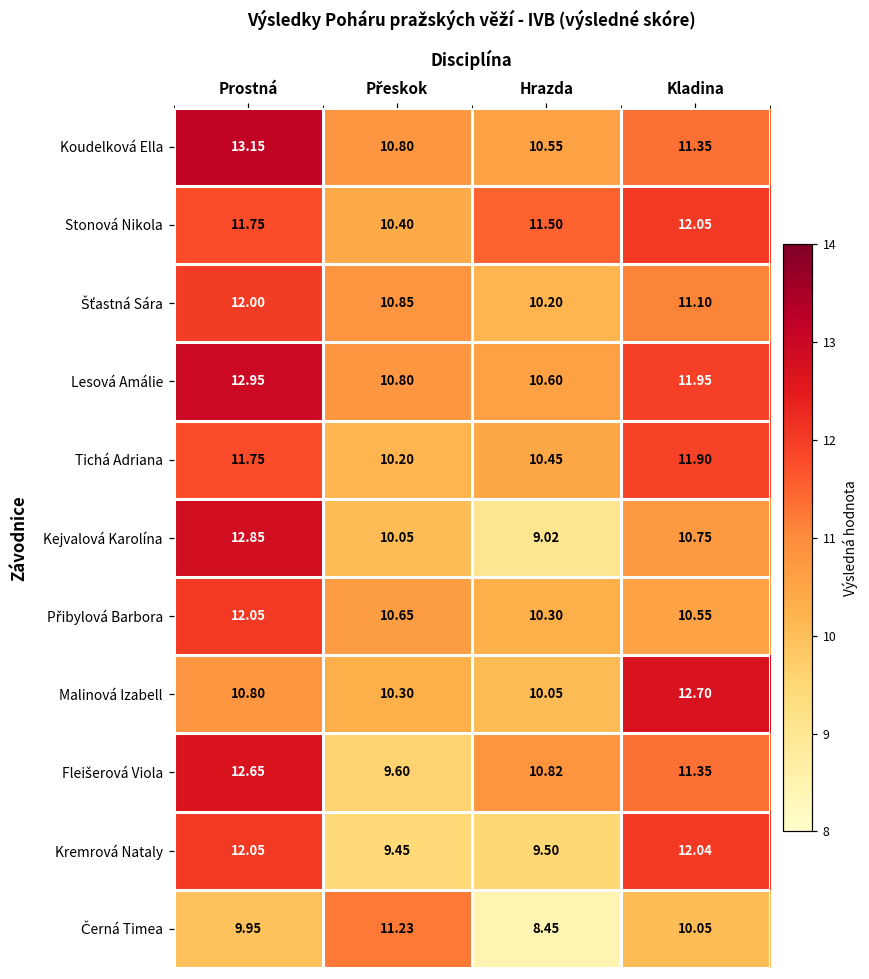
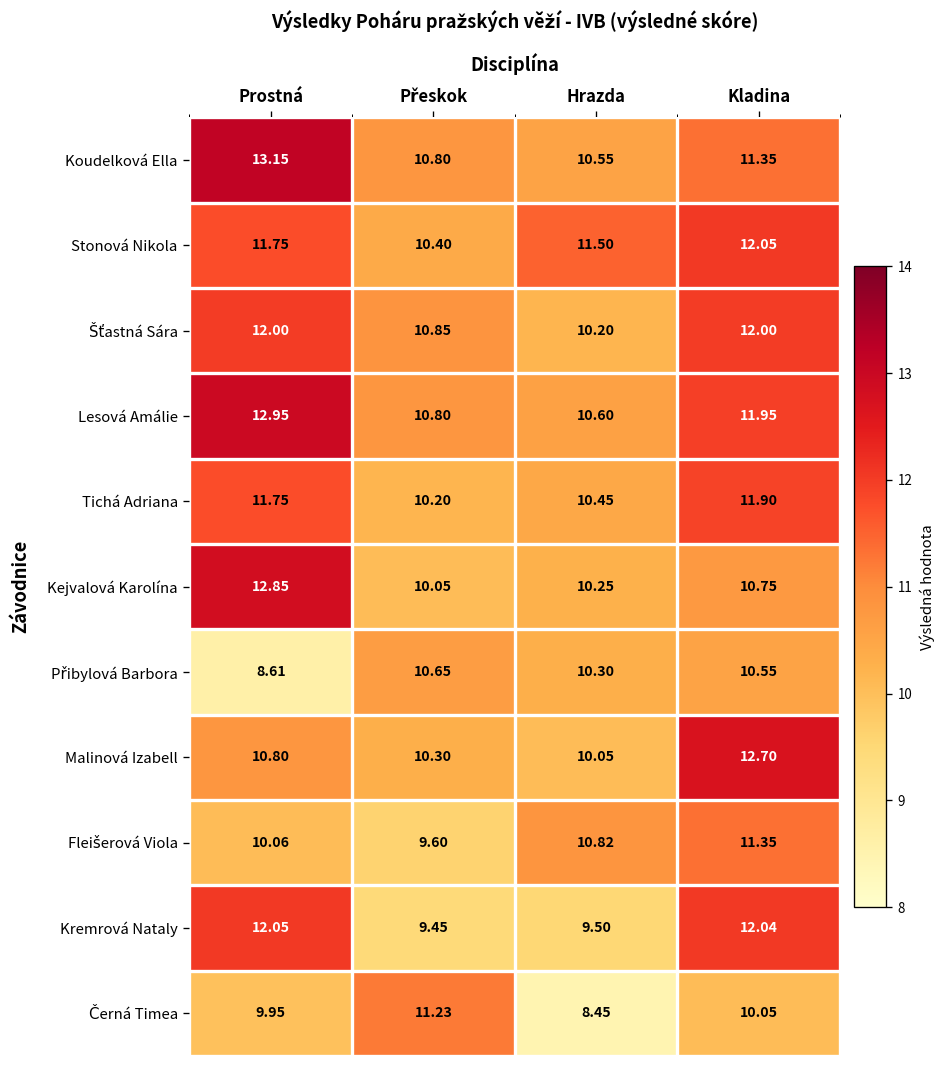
  {
    "Koudelková Ella": {
      "Prostná": 13.15,
      "Přeskok": 10.80,
      "Hrazda": 10.55,
      "Kladina": 11.35
    },
    "Stonová Nikola": {
      "Prostná": 11.75,
      "Přeskok": 10.40,
      "Hrazda": 11.50,
      "Kladina": 12.05
    },
    "Šťastná Sára": {
      "Prostná": 12.00,
      "Přeskok": 10.85,
      "Hrazda": 10.20,
-     "Kladina": 11.10
+     "Kladina": 12.00
    },
    "Lesová Amálie": {
      "Prostná": 12.95,
      "Přeskok": 10.80,
      "Hrazda": 10.60,
      "Kladina": 11.95
    },
    "Tichá Adriana": {
      "Prostná": 11.75,
      "Přeskok": 10.20,
      "Hrazda": 10.45,
      "Kladina": 11.90
    },
    "Kejvalová Karolína": {
      "Prostná": 12.85,
      "Přeskok": 10.05,
-     "Hrazda": 9.02,
+     "Hrazda": 10.25,
      "Kladina": 10.75
    },
    "Přibylová Barbora": {
-     "Prostná": 12.05,
+     "Prostná": 8.61,
      "Přeskok": 10.65,
      "Hrazda": 10.30,
      "Kladina": 10.55
    },
    "Malinová Izabell": {
      "Prostná": 10.80,
      "Přeskok": 10.30,
      "Hrazda": 10.05,
      "Kladina": 12.70
    },
    "Fleišerová Viola": {
-     "Prostná": 12.65,
+     "Prostná": 10.06,
      "Přeskok": 9.60,
      "Hrazda": 10.82,
      "Kladina": 11.35
    },
    "Kremrová Nataly": {
      "Prostná": 12.05,
      "Přeskok": 9.45,
      "Hrazda": 9.50,
      "Kladina": 12.04
    },
    "Černá Timea": {
      "Prostná": 9.95,
      "Přeskok": 11.23,
      "Hrazda": 8.45,
      "Kladina": 10.05
    }
  }
